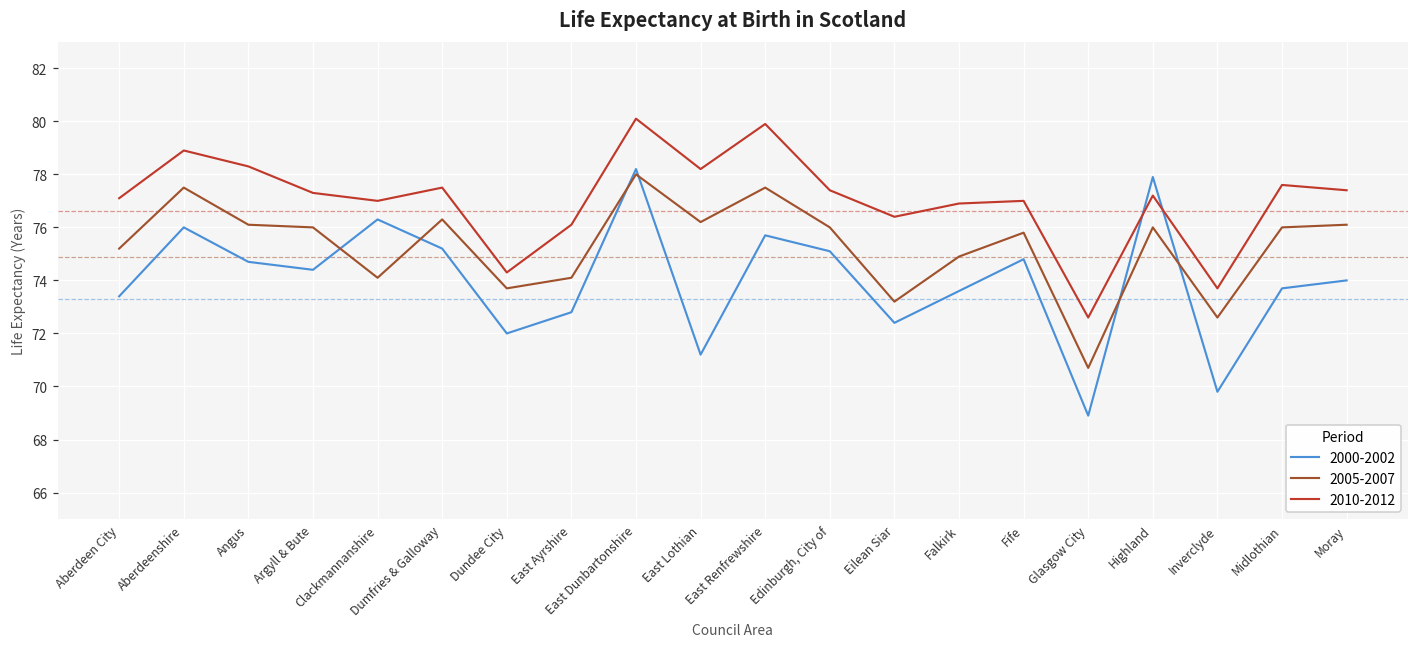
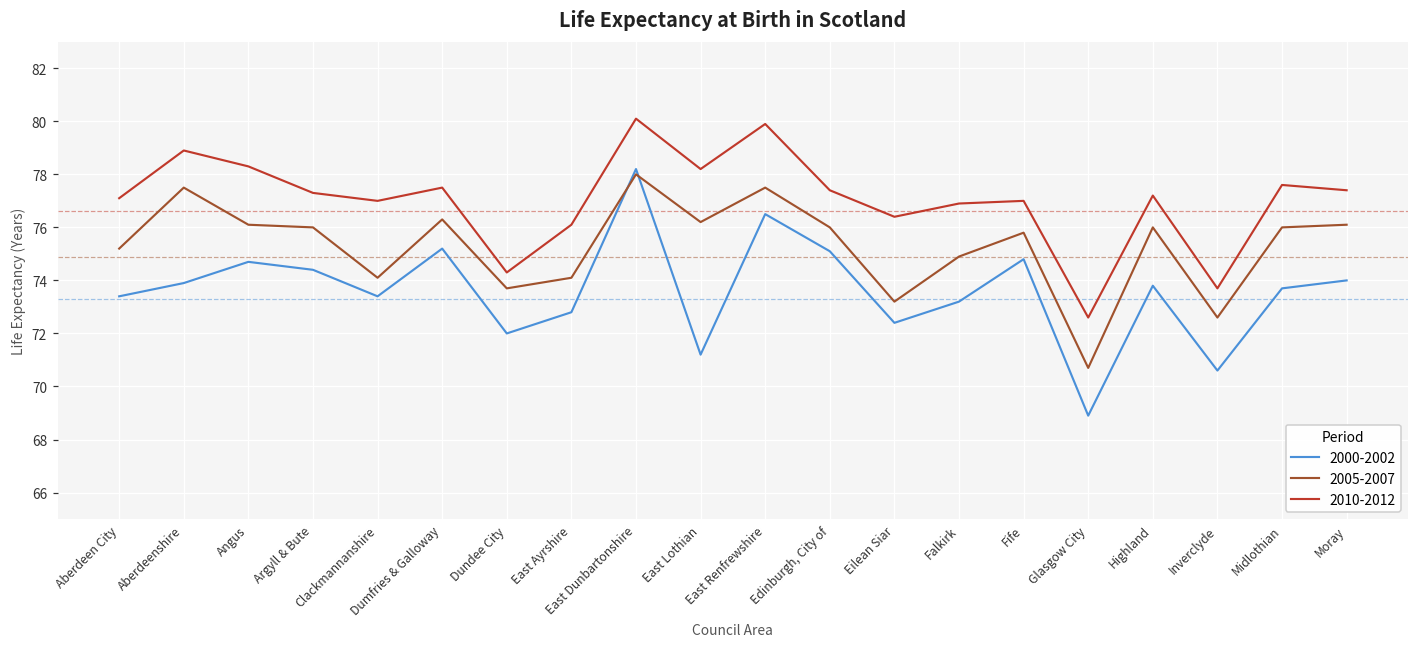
  {
    "2000-2002": {
      "Aberdeen City": 73.4,
-     "Aberdeenshire": 76.0,
+     "Aberdeenshire": 73.9,
      "Angus": 74.7,
      "Argyll & Bute": 74.4,
-     "Clackmannanshire": 76.3,
+     "Clackmannanshire": 73.4,
      "Dumfries & Galloway": 75.2,
      "Dundee City": 72.0,
      "East Ayrshire": 72.8,
      "East Dunbartonshire": 78.2,
      "East Lothian": 71.2,
-     "East Renfrewshire": 75.7,
+     "East Renfrewshire": 76.5,
      "Edinburgh, City of": 75.1,
      "Eilean Siar": 72.4,
-     "Falkirk": 73.6,
+     "Falkirk": 73.2,
      "Fife": 74.8,
      "Glasgow City": 68.9,
-     "Highland": 77.9,
-     "Inverclyde": 69.8,
+     "Highland": 73.8,
+     "Inverclyde": 70.6,
      "Midlothian": 73.7,
      "Moray": 74.0
    }
  }
